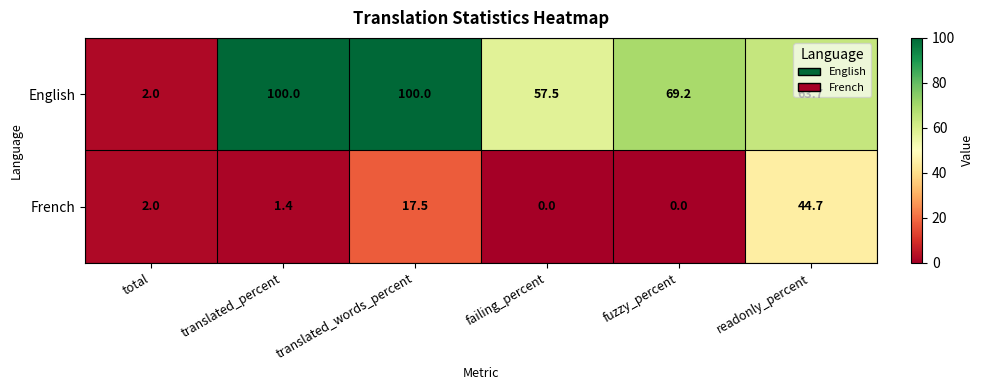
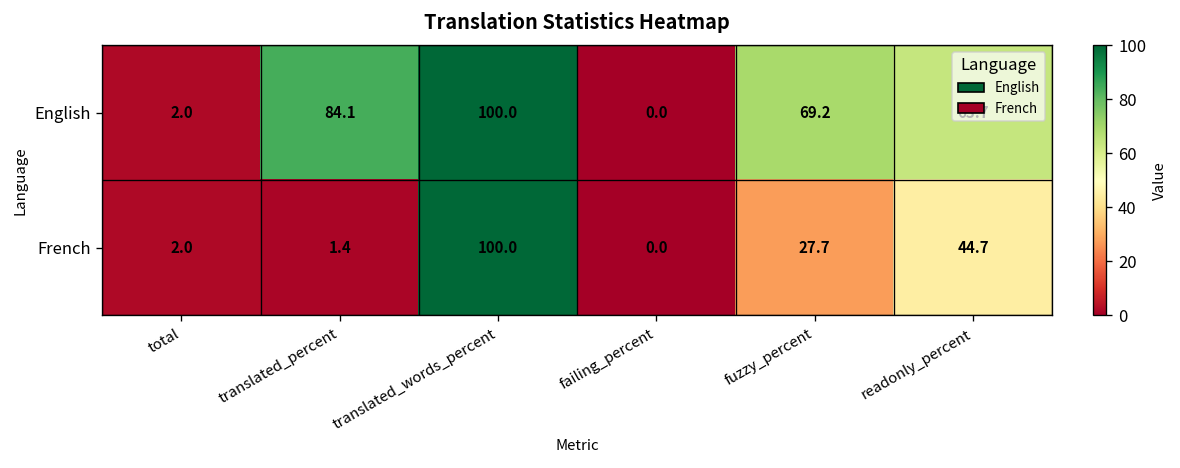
  {
    "English": {
      "total": 2.0,
-     "translated_percent": 100.0,
+     "translated_percent": 84.1,
      "translated_words_percent": 100.0,
-     "failing_percent": 57.5,
+     "failing_percent": 0.0,
      "fuzzy_percent": 69.2
    },
    "French": {
      "total": 2.0,
      "translated_percent": 1.4,
-     "translated_words_percent": 17.5,
+     "translated_words_percent": 100.0,
      "failing_percent": 0.0,
-     "fuzzy_percent": 0.0,
+     "fuzzy_percent": 27.7,
      "readonly_percent": 44.7
    }
  }
